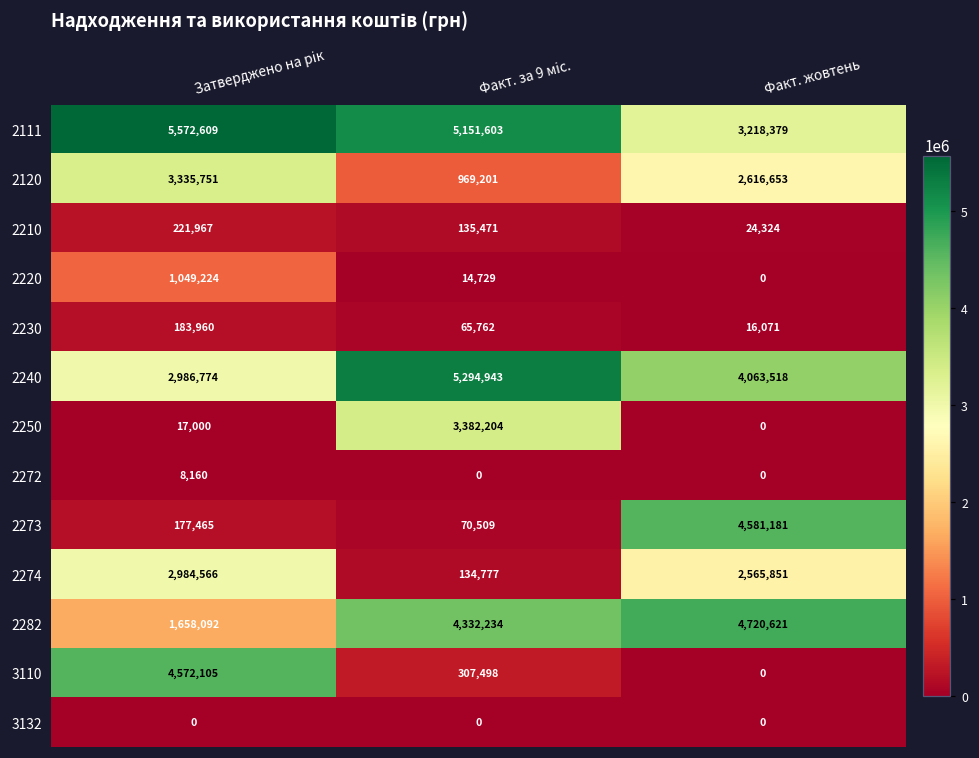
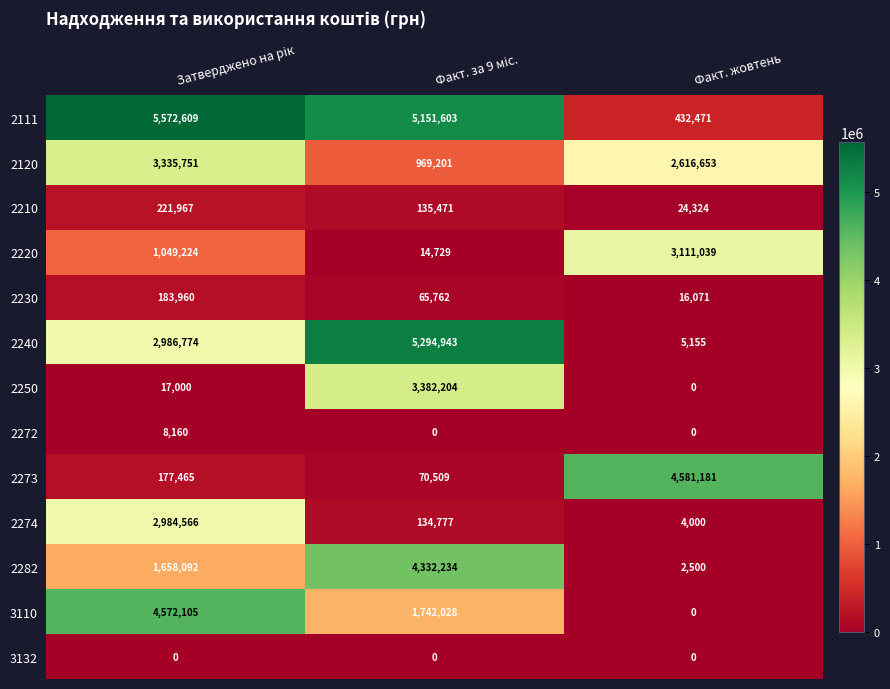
  {
    "2111": {
      "Затверджено на рік": "5,572,609",
      "Факт. за 9 міс.": "5,151,603",
-     "Факт. жовтень": "3,218,379"
+     "Факт. жовтень": "432,471"
    },
    "2120": {
      "Затверджено на рік": "3,335,751",
      "Факт. за 9 міс.": "969,201",
      "Факт. жовтень": "2,616,653"
    },
    "2210": {
      "Затверджено на рік": "221,967",
      "Факт. за 9 міс.": "135,471",
      "Факт. жовтень": "24,324"
    },
    "2220": {
      "Затверджено на рік": "1,049,224",
      "Факт. за 9 міс.": "14,729",
-     "Факт. жовтень": "0"
+     "Факт. жовтень": "3,111,039"
    },
    "2230": {
      "Затверджено на рік": "183,960",
      "Факт. за 9 міс.": "65,762",
      "Факт. жовтень": "16,071"
    },
    "2240": {
      "Затверджено на рік": "2,986,774",
      "Факт. за 9 міс.": "5,294,943",
-     "Факт. жовтень": "4,063,518"
+     "Факт. жовтень": "5,155"
    },
    "2250": {
      "Затверджено на рік": "17,000",
      "Факт. за 9 міс.": "3,382,204",
      "Факт. жовтень": "0"
    },
    "2272": {
      "Затверджено на рік": "8,160",
      "Факт. за 9 міс.": "0",
      "Факт. жовтень": "0"
    },
    "2273": {
      "Затверджено на рік": "177,465",
      "Факт. за 9 міс.": "70,509",
      "Факт. жовтень": "4,581,181"
    },
    "2274": {
      "Затверджено на рік": "2,984,566",
      "Факт. за 9 міс.": "134,777",
-     "Факт. жовтень": "2,565,851"
+     "Факт. жовтень": "4,000"
    },
    "2282": {
      "Затверджено на рік": "1,658,092",
      "Факт. за 9 міс.": "4,332,234",
-     "Факт. жовтень": "4,720,621"
+     "Факт. жовтень": "2,500"
    },
    "3110": {
      "Затверджено на рік": "4,572,105",
-     "Факт. за 9 міс.": "307,498",
+     "Факт. за 9 міс.": "1,742,028",
      "Факт. жовтень": "0"
    },
    "3132": {
      "Затверджено на рік": "0",
      "Факт. за 9 міс.": "0",
      "Факт. жовтень": "0"
    }
  }
